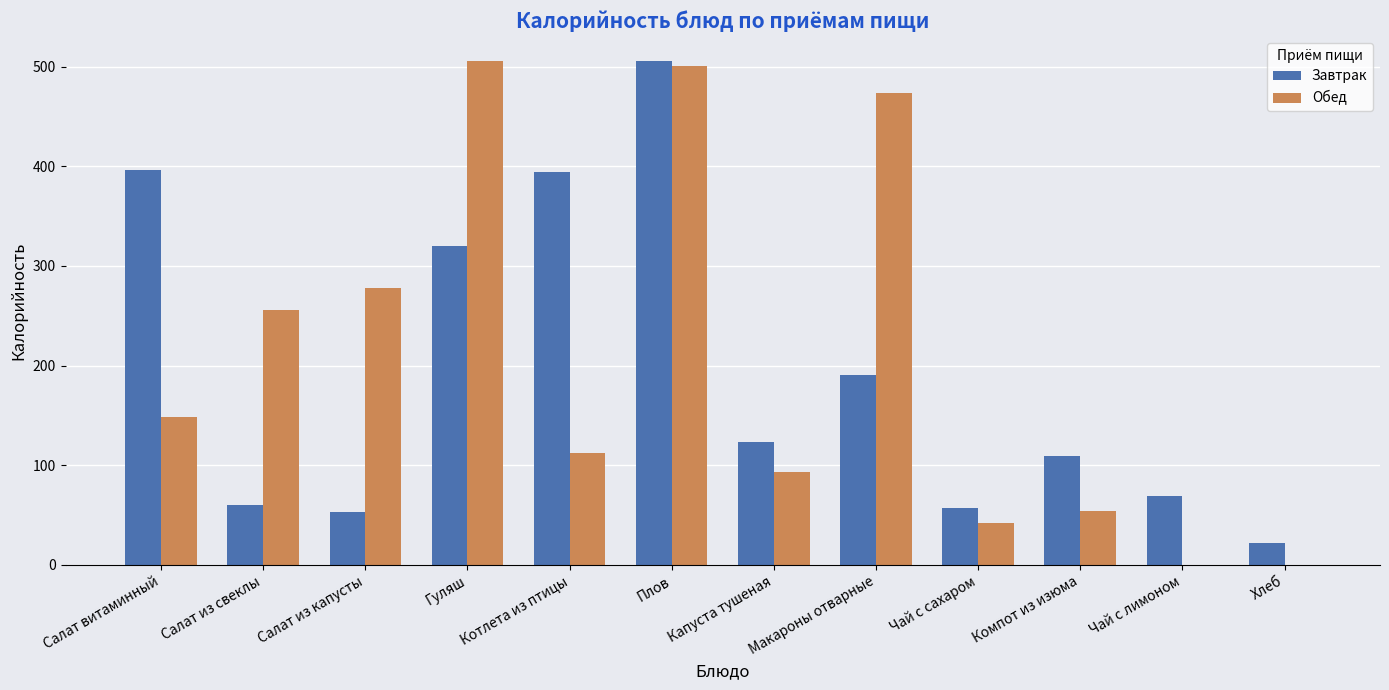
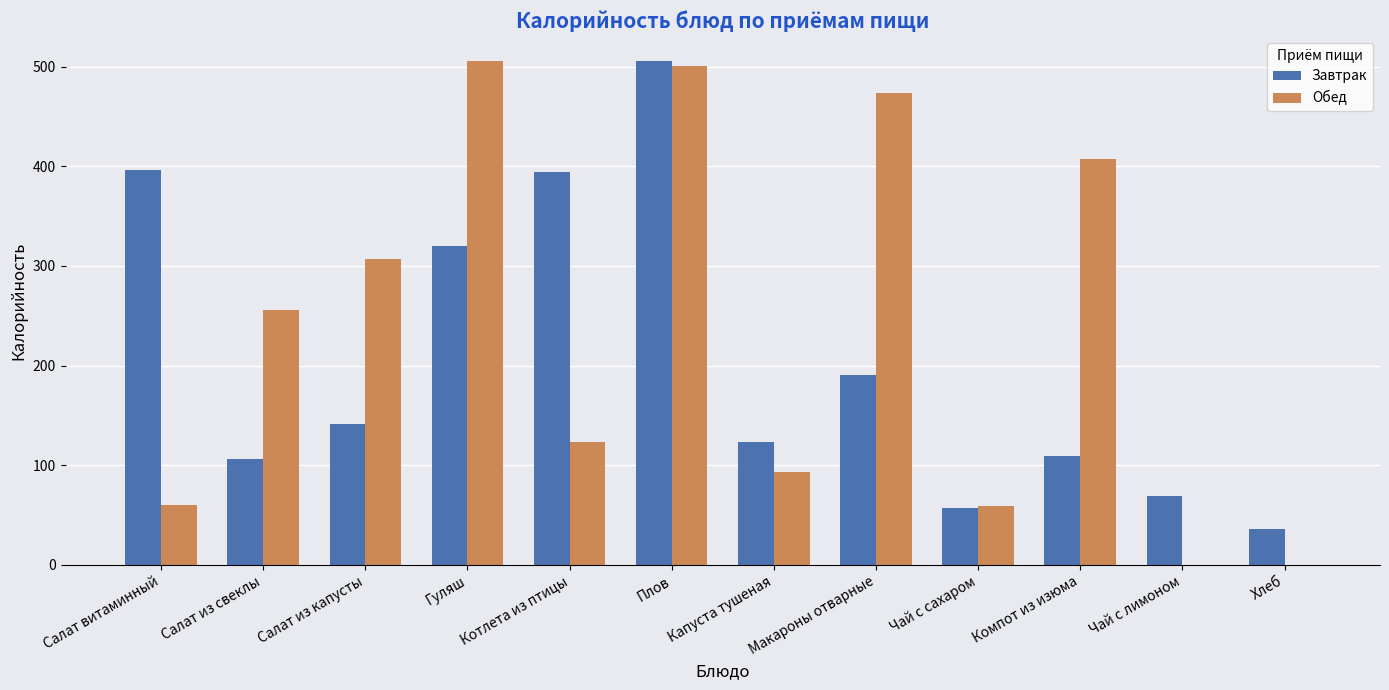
  {
    "Завтрак": {
      "Салат витаминный": 400,
-     "Салат из свеклы": 60,
-     "Салат из капусты": 50,
+     "Салат из свеклы": 110,
+     "Салат из капусты": 140,
      "Гуляш": 320,
      "Котлета из птицы": 390,
      "Плов": 510,
      "Капуста тушеная": 120,
      "Макароны отварные": 190,
      "Чай с сахаром": 60,
      "Компот из изюма": 110,
      "Чай с лимоном": 70,
-     "Хлеб": 20
+     "Хлеб": 40
    },
    "Обед": {
-     "Салат витаминный": 150,
+     "Салат витаминный": 60,
      "Салат из свеклы": 260,
-     "Салат из капусты": 280,
+     "Салат из капусты": 310,
      "Гуляш": 510,
-     "Котлета из птицы": 110,
+     "Котлета из птицы": 120,
      "Плов": 500,
      "Капуста тушеная": 90,
      "Макароны отварные": 470,
-     "Чай с сахаром": 40,
-     "Компот из изюма": 50,
+     "Чай с сахаром": 60,
+     "Компот из изюма": 410,
      "Чай с лимоном": 0,
      "Хлеб": 0
    }
  }
